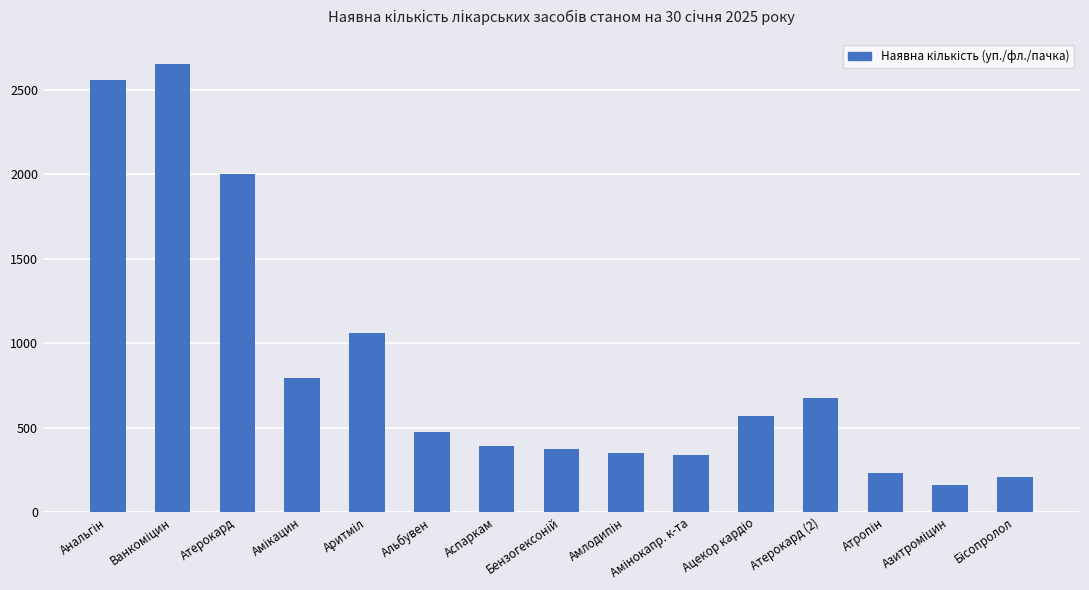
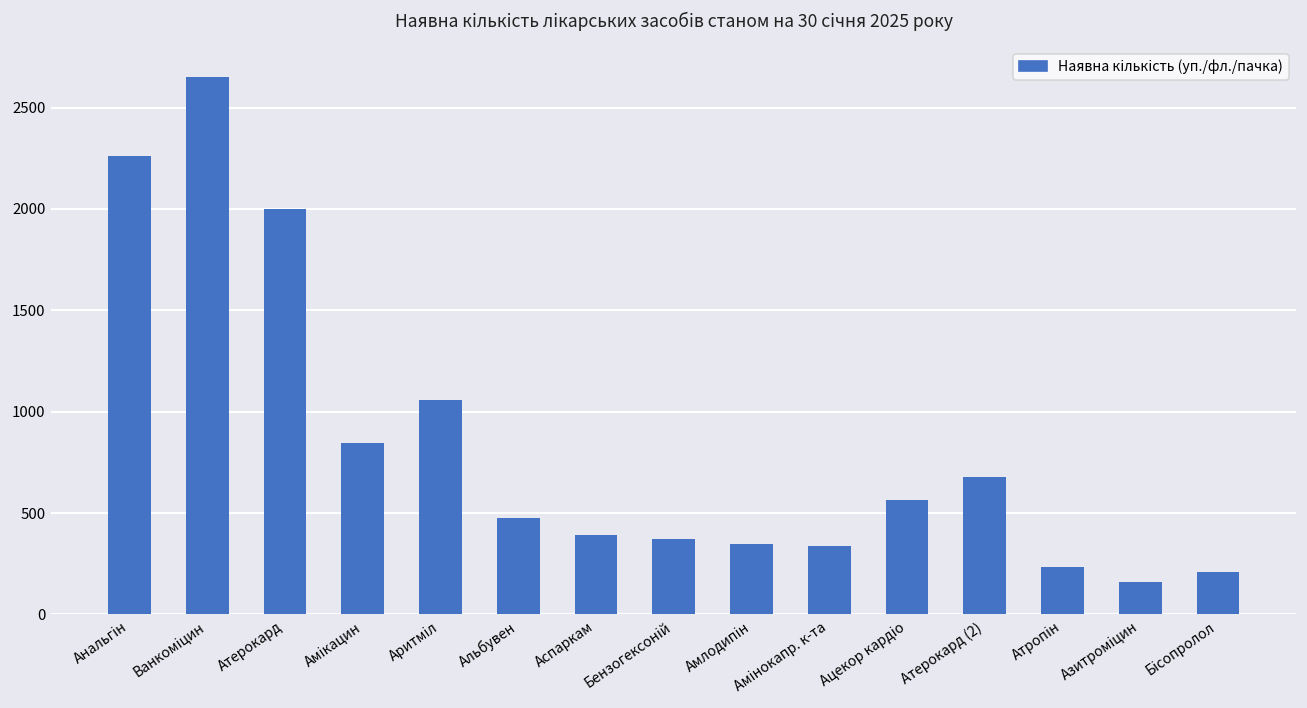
  {
-   "Анальгін": 2560,
+   "Анальгін": 2260,
    "Ванкоміцин": 2650,
    "Атерокард": 2000,
-   "Амікацин": 800,
+   "Амікацин": 850,
    "Аритміл": 1060,
    "Альбувен": 480,
    "Аспаркам": 390,
    "Бензогексоній": 370,
    "Амлодипін": 350,
    "Амінокапр. к-та": 340,
    "Ацекор кардіо": 570,
    "Атерокард (2)": 680,
    "Атропін": 230,
    "Азитроміцин": 160,
    "Бісопролол": 210
  }
